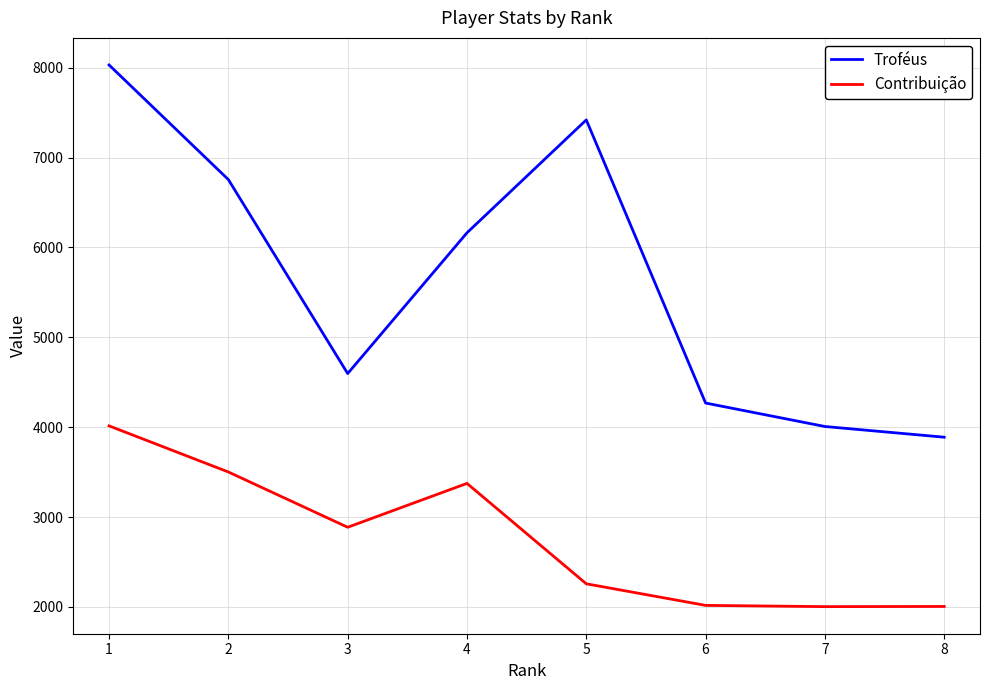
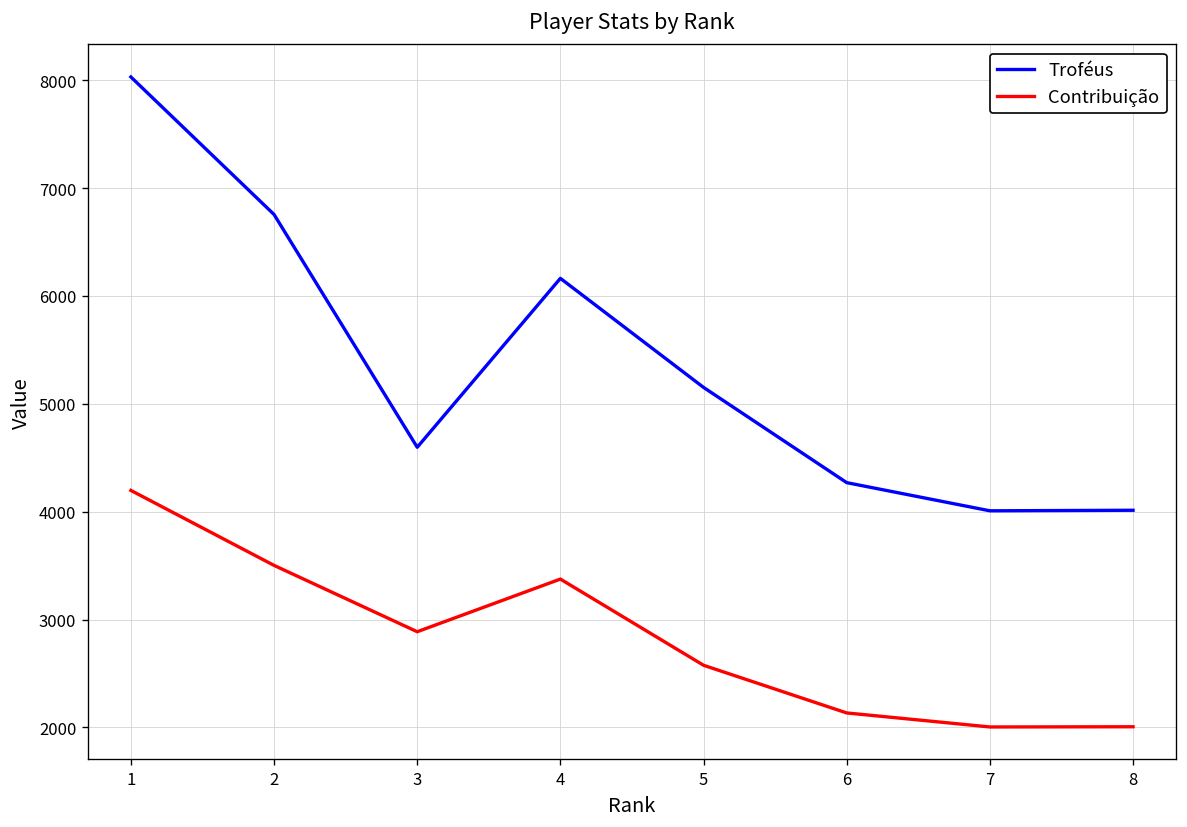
  {
    "Troféus": {
      "1": 8000,
      "2": 6800,
      "3": 4600,
      "4": 6200,
-     "5": 7400,
+     "5": 5200,
      "6": 4300,
      "7": 4000,
-     "8": 3900
+     "8": 4000
    },
    "Contribuição": {
-     "1": 4000,
+     "1": 4200,
      "2": 3500,
      "3": 2900,
      "4": 3400,
-     "5": 2300,
-     "6": 2000,
+     "5": 2600,
+     "6": 2100,
      "7": 2000,
      "8": 2000
    }
  }
